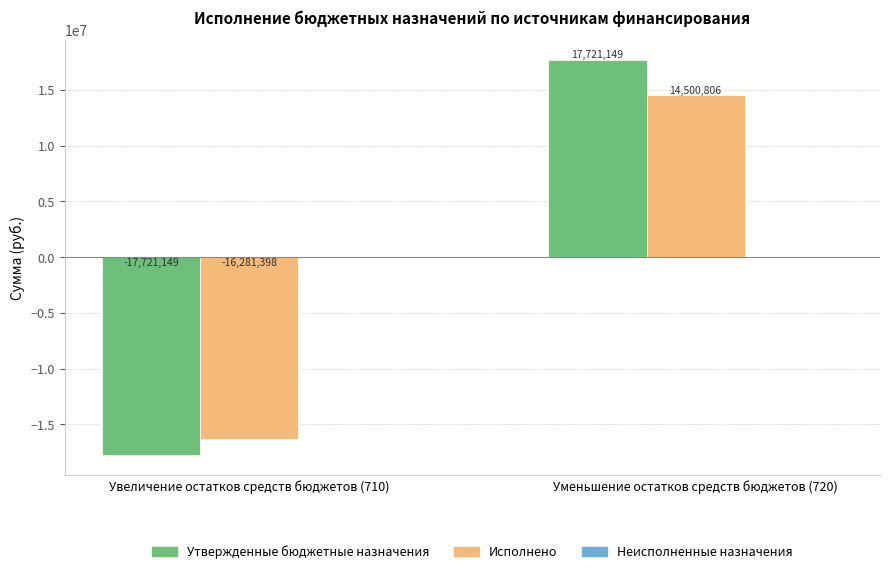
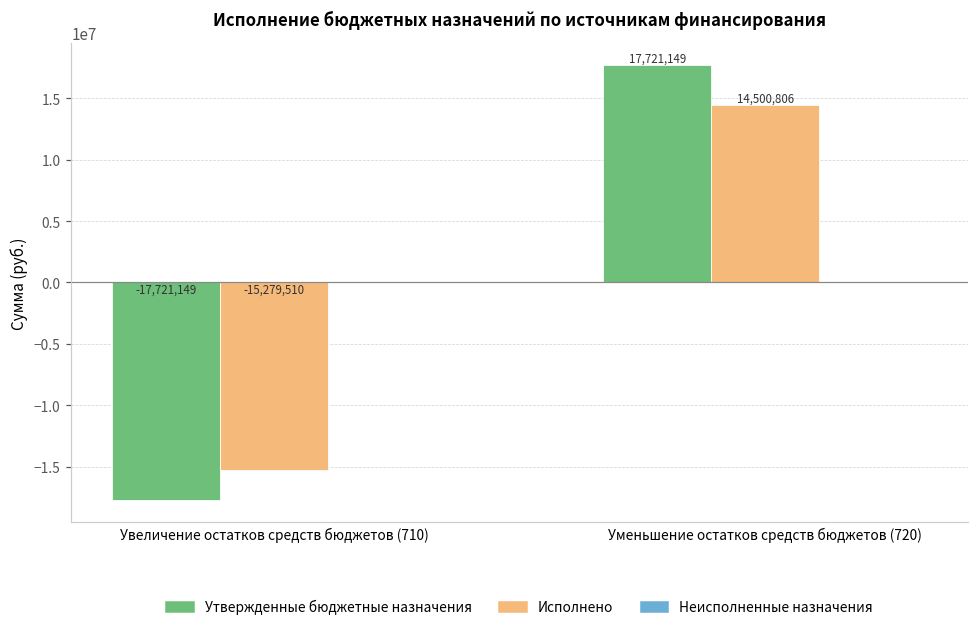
  {
    "Утвержденные бюджетные назначения": {
      "Увеличение остатков средств бюджетов (710)": "-17,721,149",
      "Уменьшение остатков средств бюджетов (720)": "17,721,149"
    },
    "Исполнено": {
-     "Увеличение остатков средств бюджетов (710)": "-16,281,398",
+     "Увеличение остатков средств бюджетов (710)": "-15,279,510",
      "Уменьшение остатков средств бюджетов (720)": "14,500,806"
    },
    "Неисполненные назначения": {
      "Увеличение остатков средств бюджетов (710)": "0",
      "Уменьшение остатков средств бюджетов (720)": "0"
    }
  }
